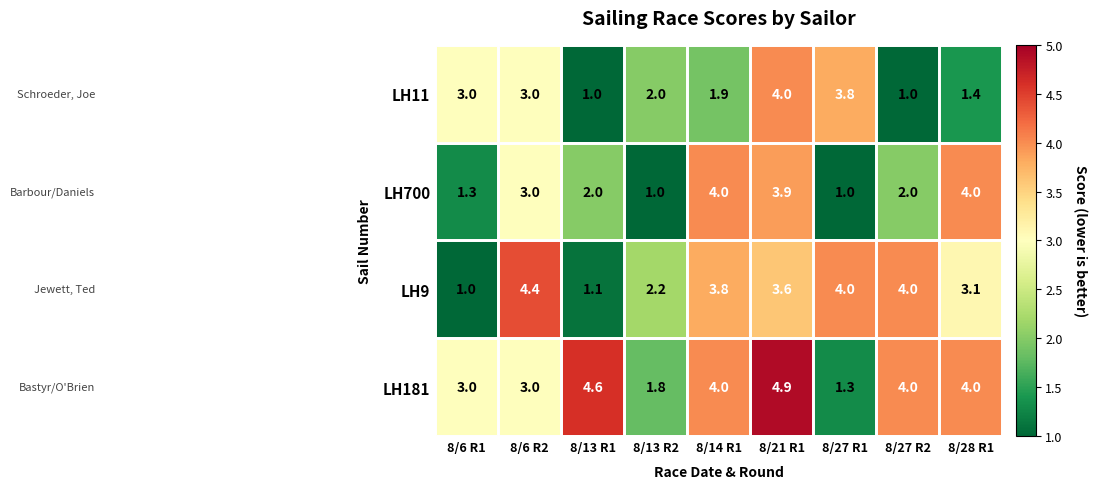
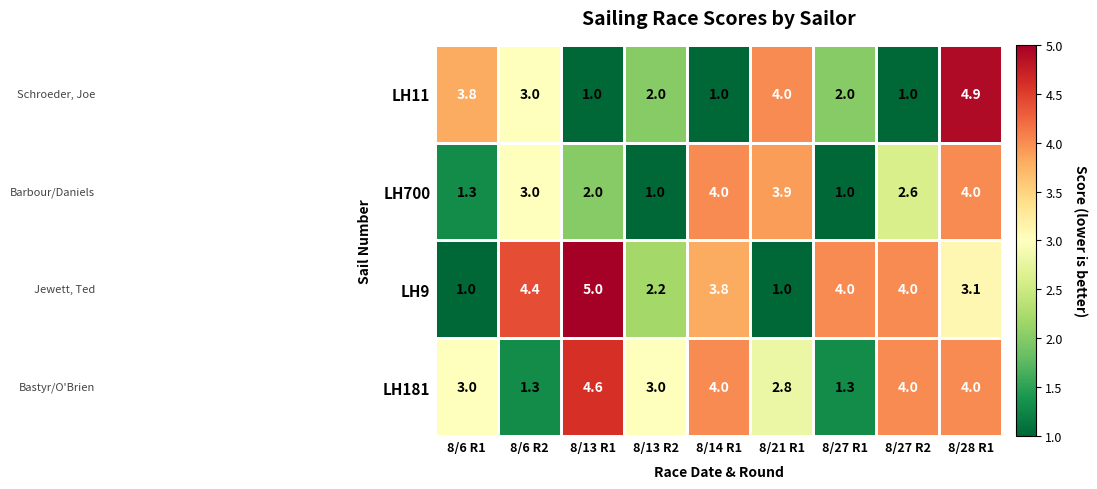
  {
    "LH11": {
-     "8/6 R1": 3.0,
+     "8/6 R1": 3.8,
      "8/6 R2": 3.0,
      "8/13 R1": 1.0,
      "8/13 R2": 2.0,
-     "8/14 R1": 1.9,
+     "8/14 R1": 1.0,
      "8/21 R1": 4.0,
-     "8/27 R1": 3.8,
+     "8/27 R1": 2.0,
      "8/27 R2": 1.0,
-     "8/28 R1": 1.4
+     "8/28 R1": 4.9
    },
    "LH700": {
      "8/6 R1": 1.3,
      "8/6 R2": 3.0,
      "8/13 R1": 2.0,
      "8/13 R2": 1.0,
      "8/14 R1": 4.0,
      "8/21 R1": 3.9,
      "8/27 R1": 1.0,
-     "8/27 R2": 2.0,
+     "8/27 R2": 2.6,
      "8/28 R1": 4.0
    },
    "LH9": {
      "8/6 R1": 1.0,
      "8/6 R2": 4.4,
-     "8/13 R1": 1.1,
+     "8/13 R1": 5.0,
      "8/13 R2": 2.2,
      "8/14 R1": 3.8,
-     "8/21 R1": 3.6,
+     "8/21 R1": 1.0,
      "8/27 R1": 4.0,
      "8/27 R2": 4.0,
      "8/28 R1": 3.1
    },
    "LH181": {
      "8/6 R1": 3.0,
-     "8/6 R2": 3.0,
+     "8/6 R2": 1.3,
      "8/13 R1": 4.6,
-     "8/13 R2": 1.8,
+     "8/13 R2": 3.0,
      "8/14 R1": 4.0,
-     "8/21 R1": 4.9,
+     "8/21 R1": 2.8,
      "8/27 R1": 1.3,
      "8/27 R2": 4.0,
      "8/28 R1": 4.0
    }
  }
